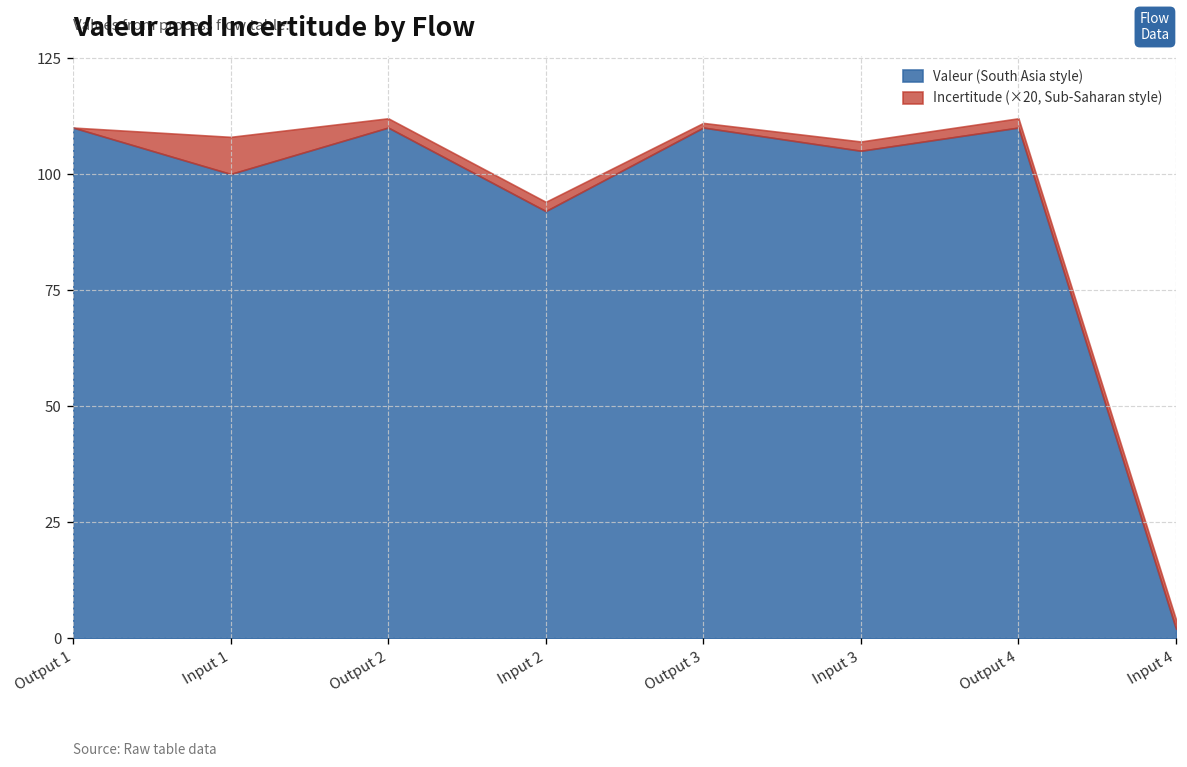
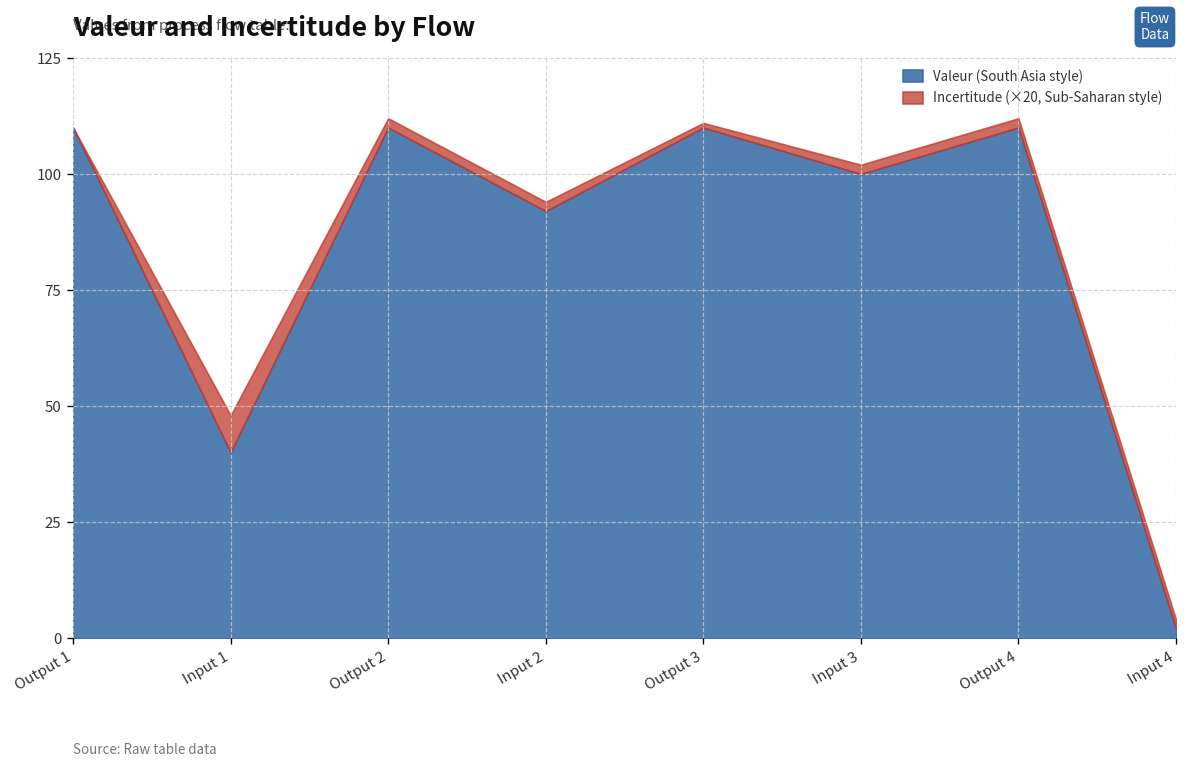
  {
    "Valeur (South Asia style)": {
-     "Input 1": 100,
+     "Input 1": 40,
      "Output 2": 110,
      "Input 2": 92,
      "Output 3": 110,
-     "Input 3": 105,
+     "Input 3": 100,
      "Output 4": 110,
      "Input 4": 2
    },
    "Incertitude (×20, Sub-Saharan style)": {
      "Input 1": 8,
      "Output 2": 2,
      "Input 2": 2,
      "Output 3": 1,
      "Input 3": 2,
      "Output 4": 2,
      "Input 4": 2
    }
  }
